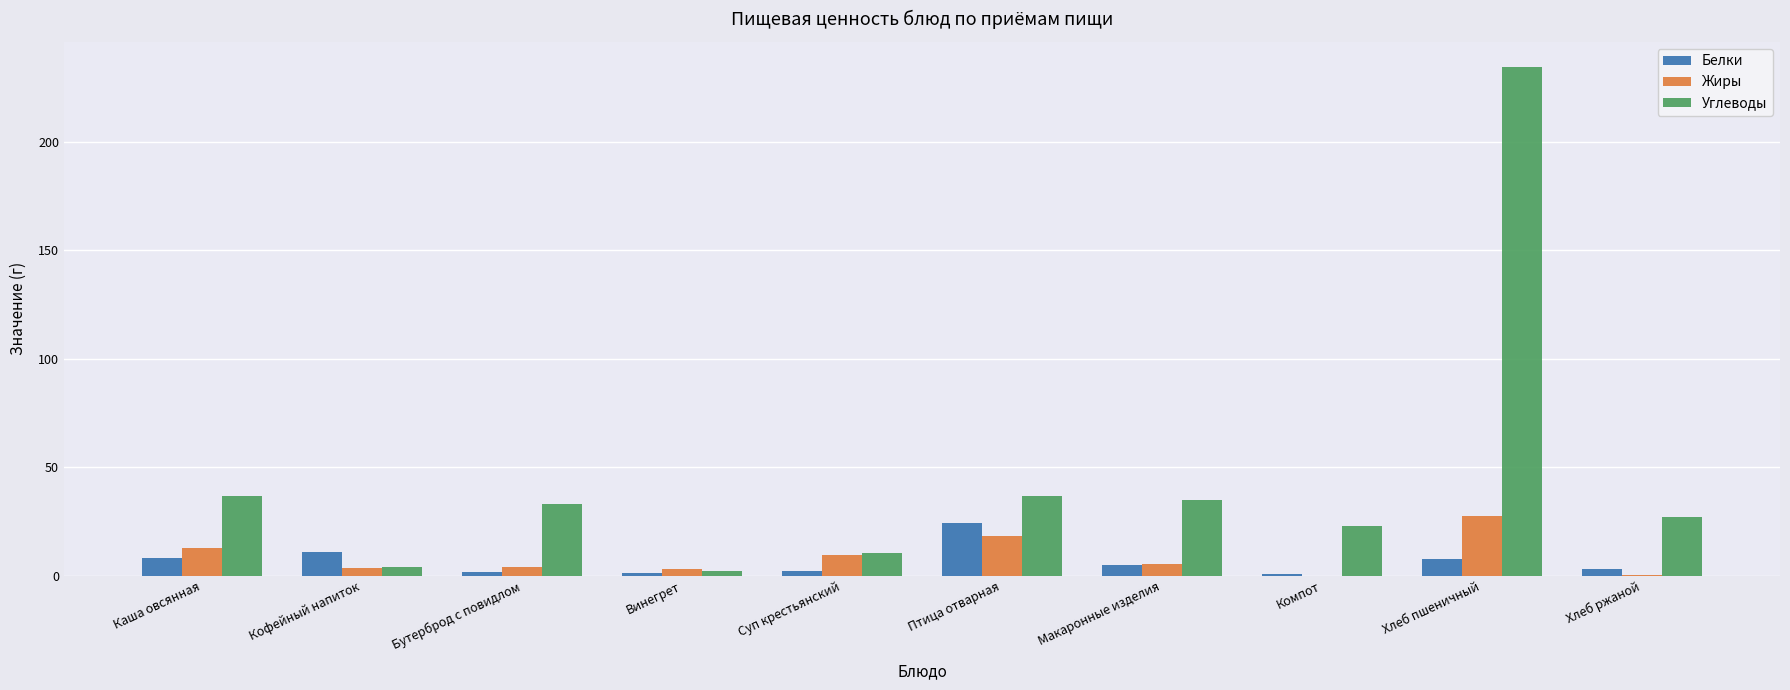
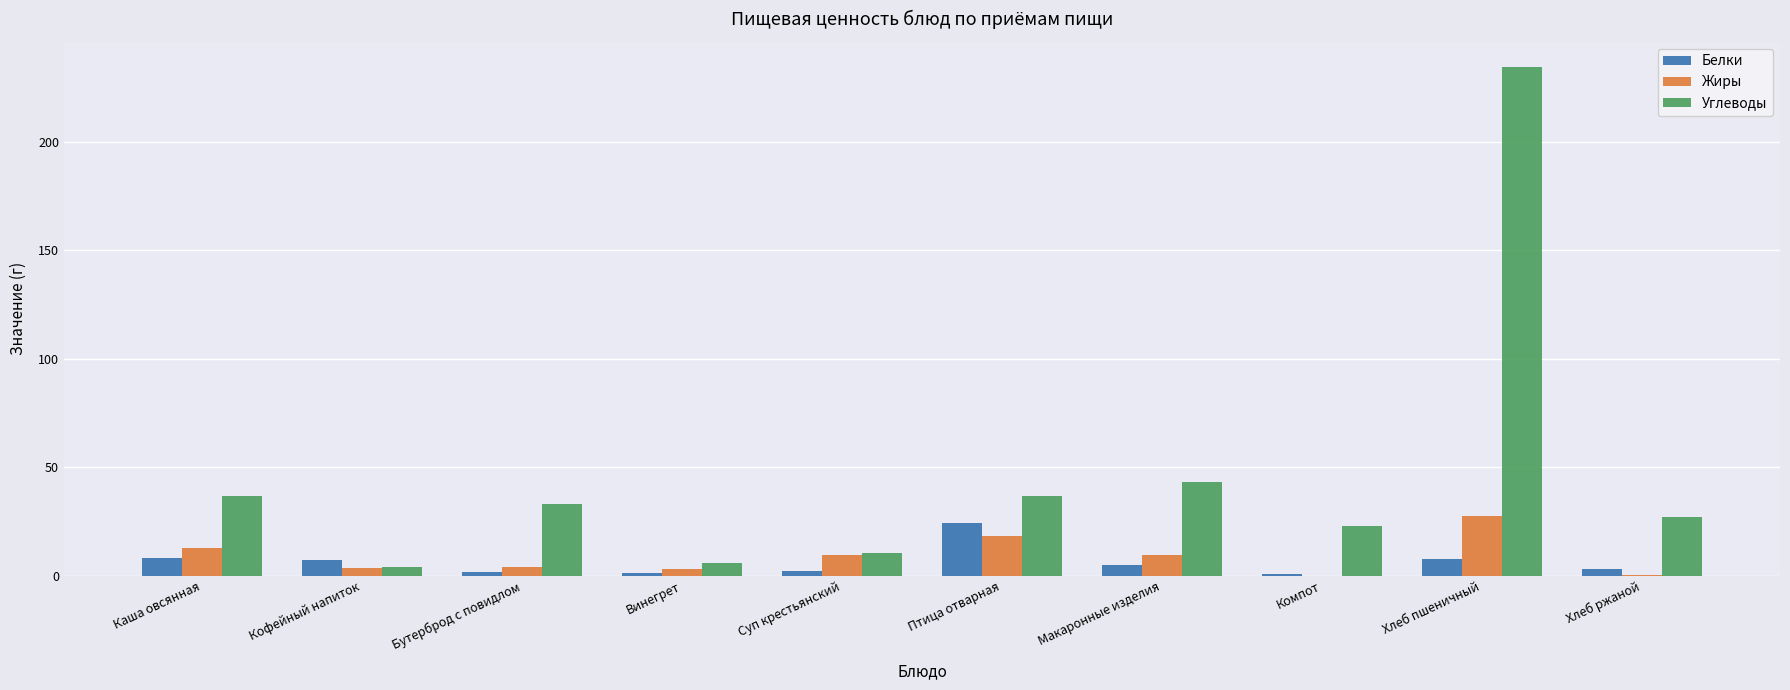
  {
    "Белки": {
      "Каша овсянная": 8,
-     "Кофейный напиток": 11,
+     "Кофейный напиток": 7,
      "Бутерброд с повидлом": 2,
      "Суп крестьянский": 2,
      "Птица отварная": 24,
      "Макаронные изделия": 5,
      "Хлеб пшеничный": 8,
      "Хлеб ржаной": 3
    },
    "Жиры": {
      "Каша овсянная": 13,
      "Кофейный напиток": 4,
      "Бутерброд с повидлом": 4,
      "Винегрет": 3,
      "Суп крестьянский": 10,
      "Птица отварная": 18,
-     "Макаронные изделия": 5,
+     "Макаронные изделия": 10,
      "Компот": 0,
      "Хлеб пшеничный": 27
    },
    "Углеводы": {
      "Каша овсянная": 37,
      "Кофейный напиток": 4,
      "Бутерброд с повидлом": 33,
-     "Винегрет": 2,
+     "Винегрет": 6,
      "Суп крестьянский": 10,
      "Птица отварная": 37,
-     "Макаронные изделия": 35,
+     "Макаронные изделия": 43,
      "Компот": 23,
      "Хлеб пшеничный": 234,
      "Хлеб ржаной": 27
    }
  }
